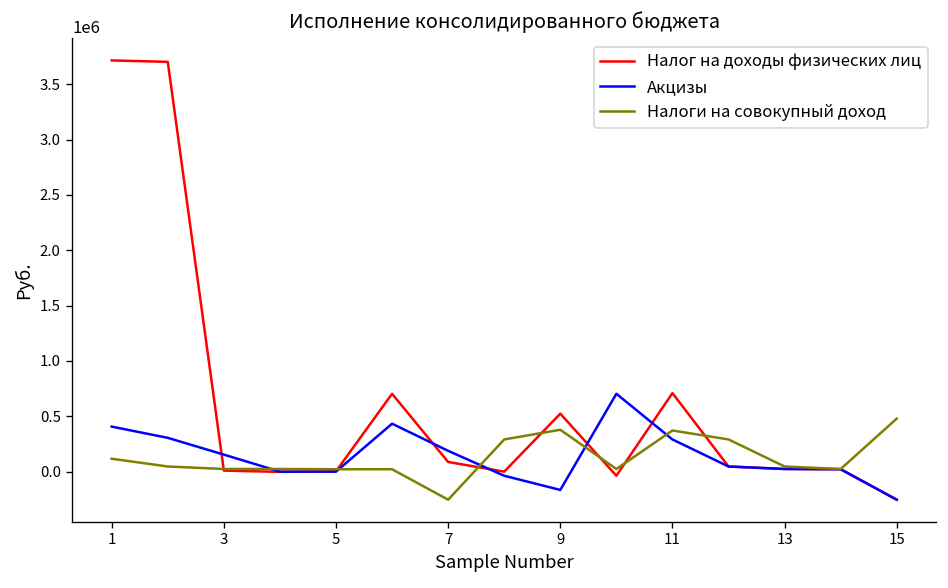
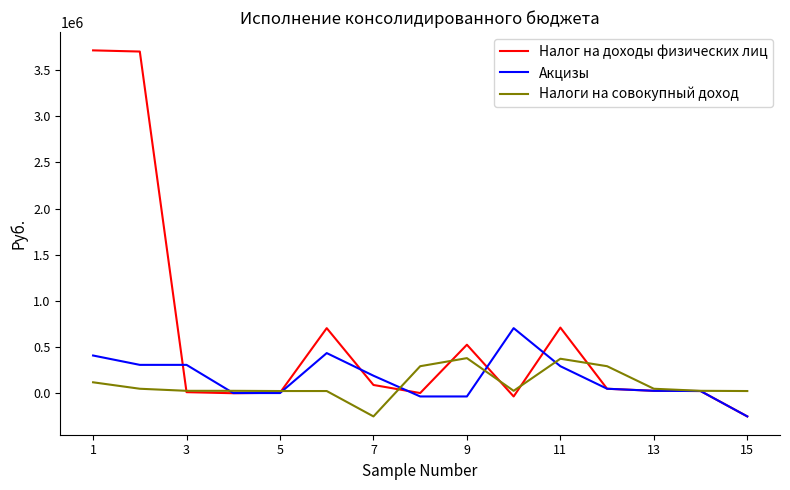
  {
    "Налог на доходы физических лиц": {
      "1": 3700000,
      "7": 100000,
      "9": 500000,
      "11": 700000
    },
    "Акцизы": {
      "1": 400000,
-     "3": 200000,
+     "3": 300000,
      "7": 200000,
-     "9": -200000,
+     "9": 0,
      "11": 300000
    },
    "Налоги на совокупный доход": {
      "1": 100000,
      "7": -300000,
      "9": 400000,
      "11": 400000,
-     "15": 500000
+     "15": 0
    }
  }
